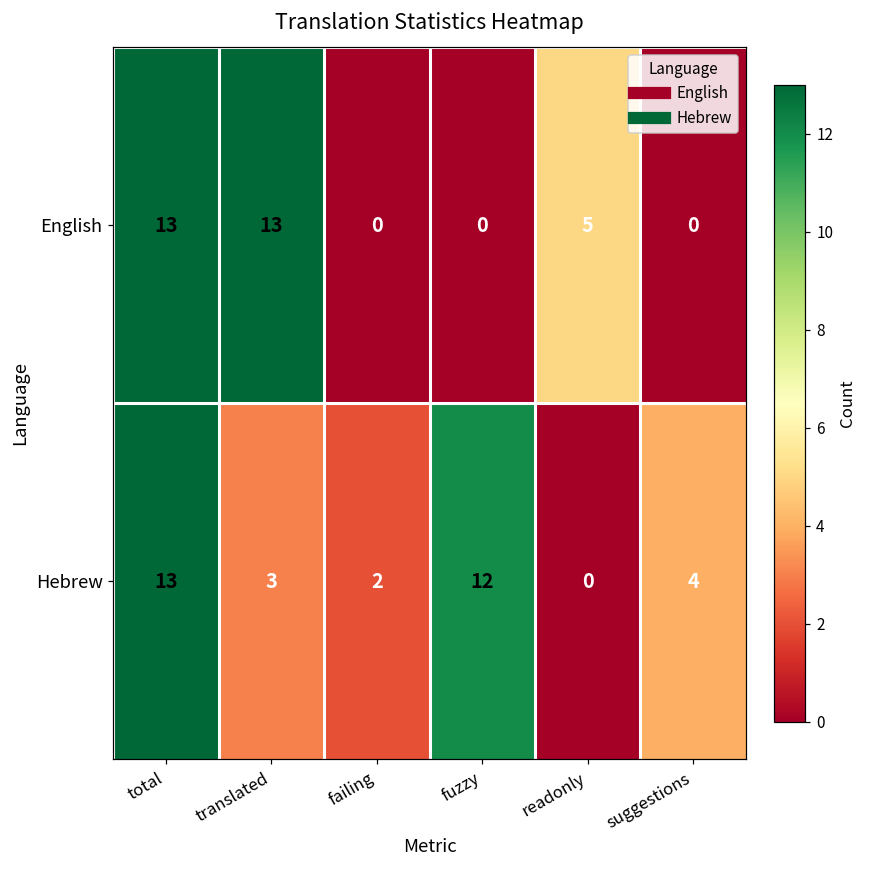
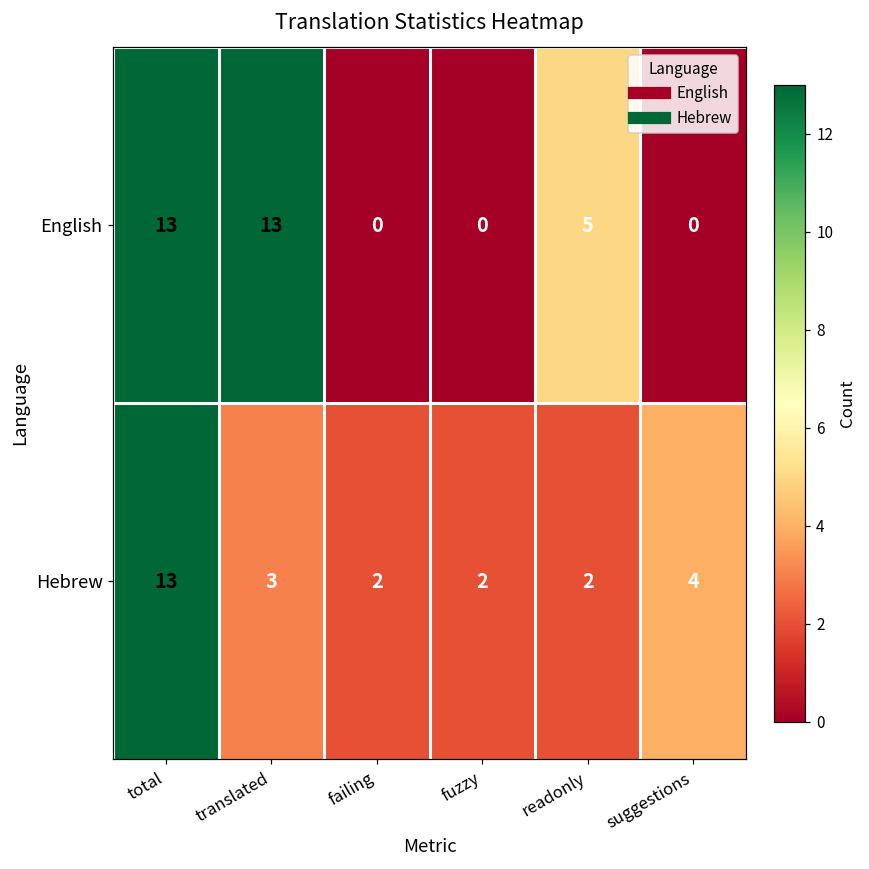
  {
    "English": {
      "total": 13,
      "translated": 13,
      "failing": 0,
      "fuzzy": 0,
      "readonly": 5,
      "suggestions": 0
    },
    "Hebrew": {
      "total": 13,
      "translated": 3,
      "failing": 2,
-     "fuzzy": 12,
-     "readonly": 0,
+     "fuzzy": 2,
+     "readonly": 2,
      "suggestions": 4
    }
  }
